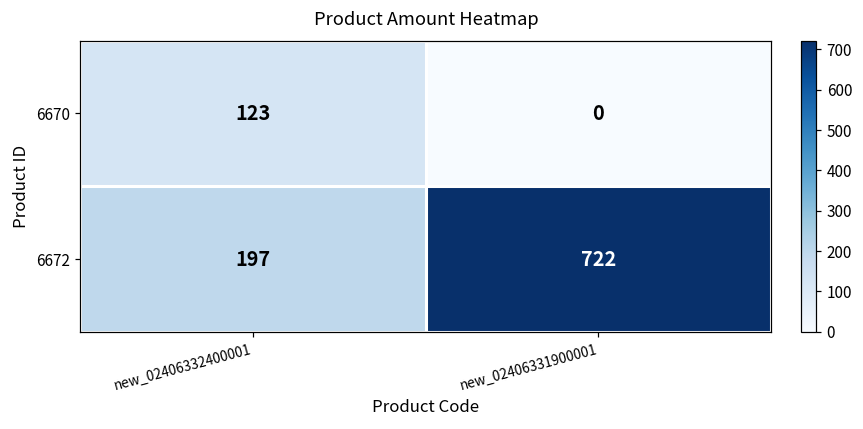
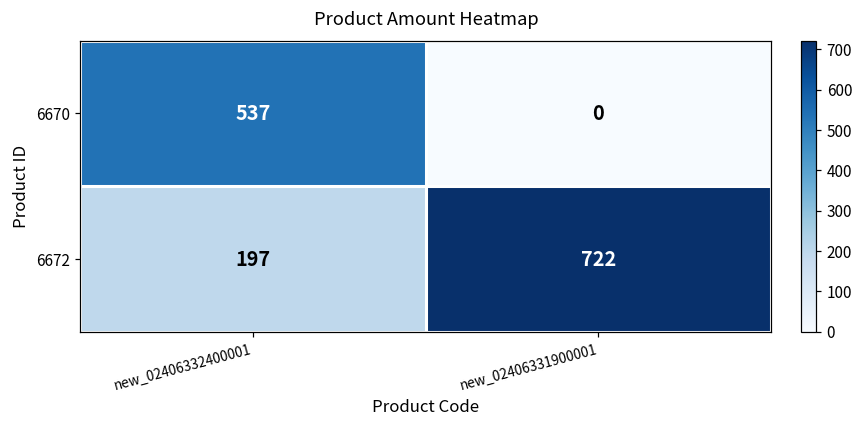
  {
    "6670": {
-     "new_02406332400001": 123,
+     "new_02406332400001": 537,
      "new_02406331900001": 0
    },
    "6672": {
      "new_02406332400001": 197,
      "new_02406331900001": 722
    }
  }
